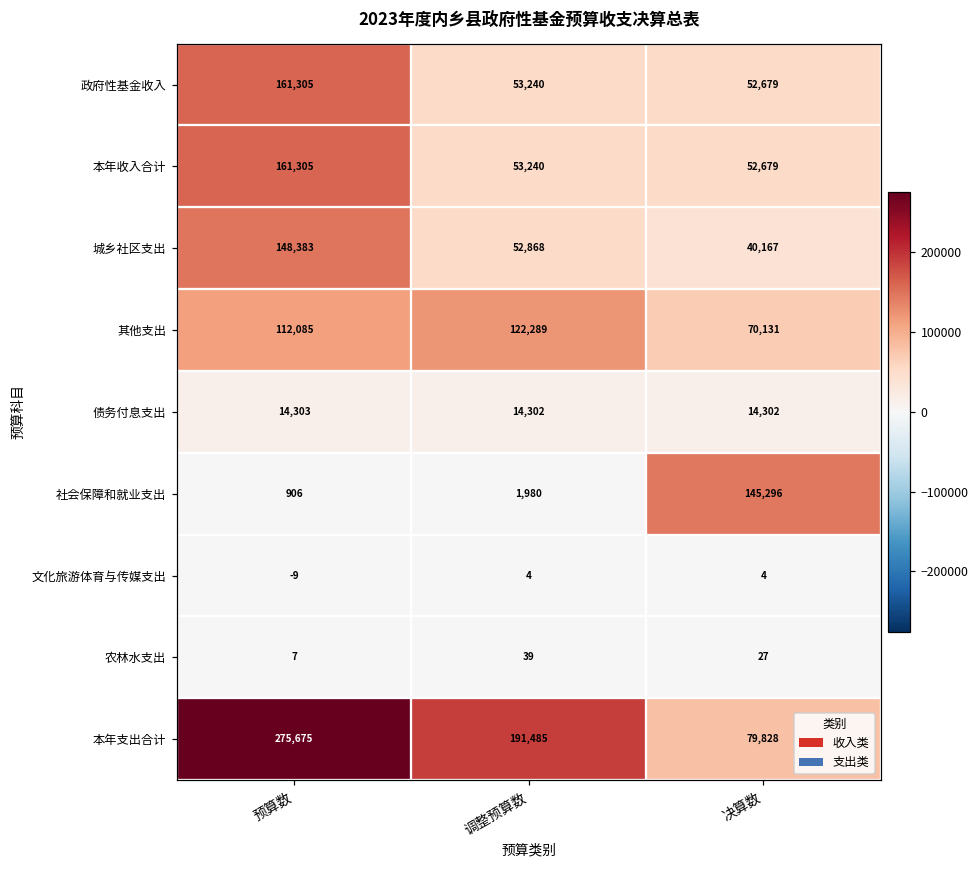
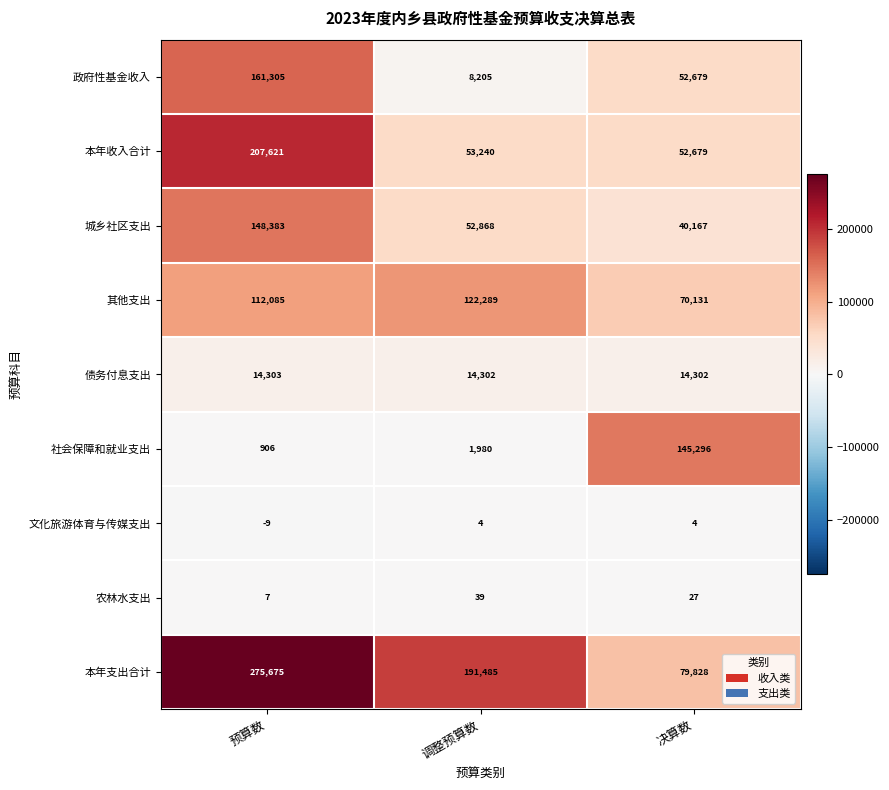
  {
    "政府性基金收入": {
      "预算数": "161,305",
-     "调整预算数": "53,240",
+     "调整预算数": "8,205",
      "决算数": "52,679"
    },
    "本年收入合计": {
-     "预算数": "161,305",
+     "预算数": "207,621",
      "调整预算数": "53,240",
      "决算数": "52,679"
    },
    "城乡社区支出": {
      "预算数": "148,383",
      "调整预算数": "52,868",
      "决算数": "40,167"
    },
    "其他支出": {
      "预算数": "112,085",
      "调整预算数": "122,289",
      "决算数": "70,131"
    },
    "债务付息支出": {
      "预算数": "14,303",
      "调整预算数": "14,302",
      "决算数": "14,302"
    },
    "社会保障和就业支出": {
      "预算数": "906",
      "调整预算数": "1,980",
      "决算数": "145,296"
    },
    "文化旅游体育与传媒支出": {
      "预算数": "-9",
      "调整预算数": "4",
      "决算数": "4"
    },
    "农林水支出": {
      "预算数": "7",
      "调整预算数": "39",
      "决算数": "27"
    },
    "本年支出合计": {
      "预算数": "275,675",
      "调整预算数": "191,485",
      "决算数": "79,828"
    }
  }
